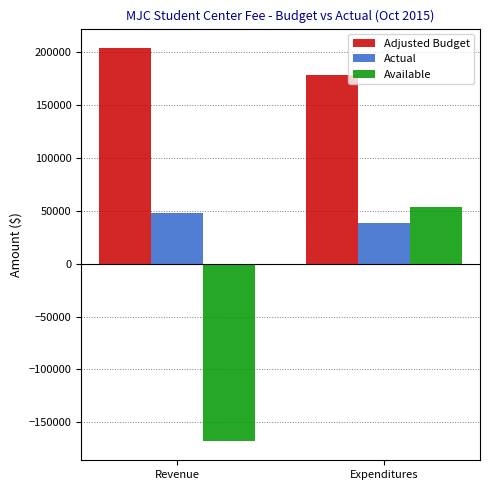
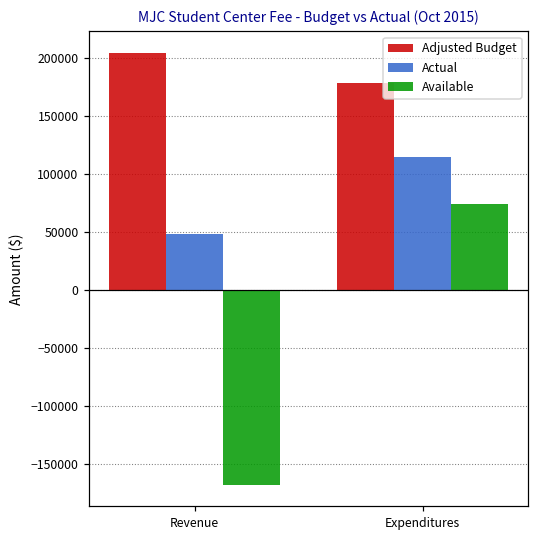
  {
    "Adjusted Budget": {
      "Revenue": 204000,
      "Expenditures": 178000
    },
    "Actual": {
      "Revenue": 48000,
-     "Expenditures": 39000
+     "Expenditures": 114000
    },
    "Available": {
      "Revenue": -167000,
-     "Expenditures": 54000
+     "Expenditures": 74000
    }
  }
